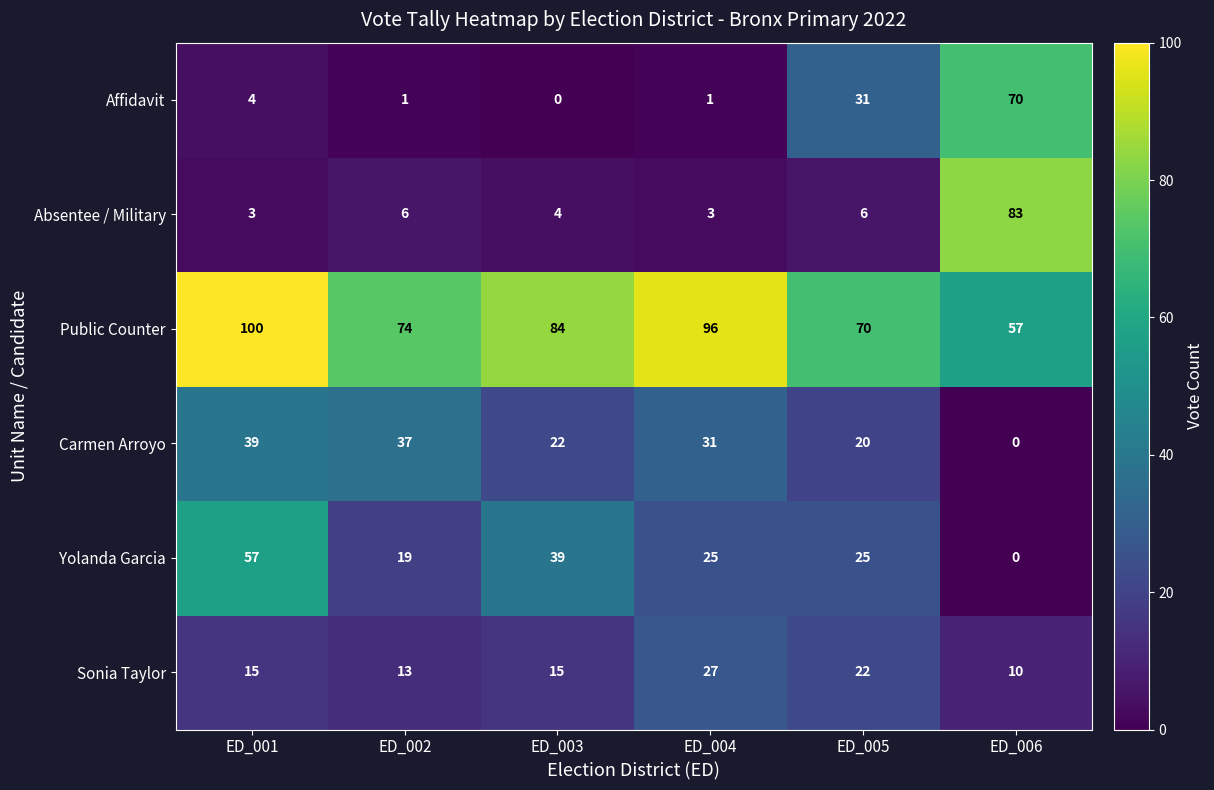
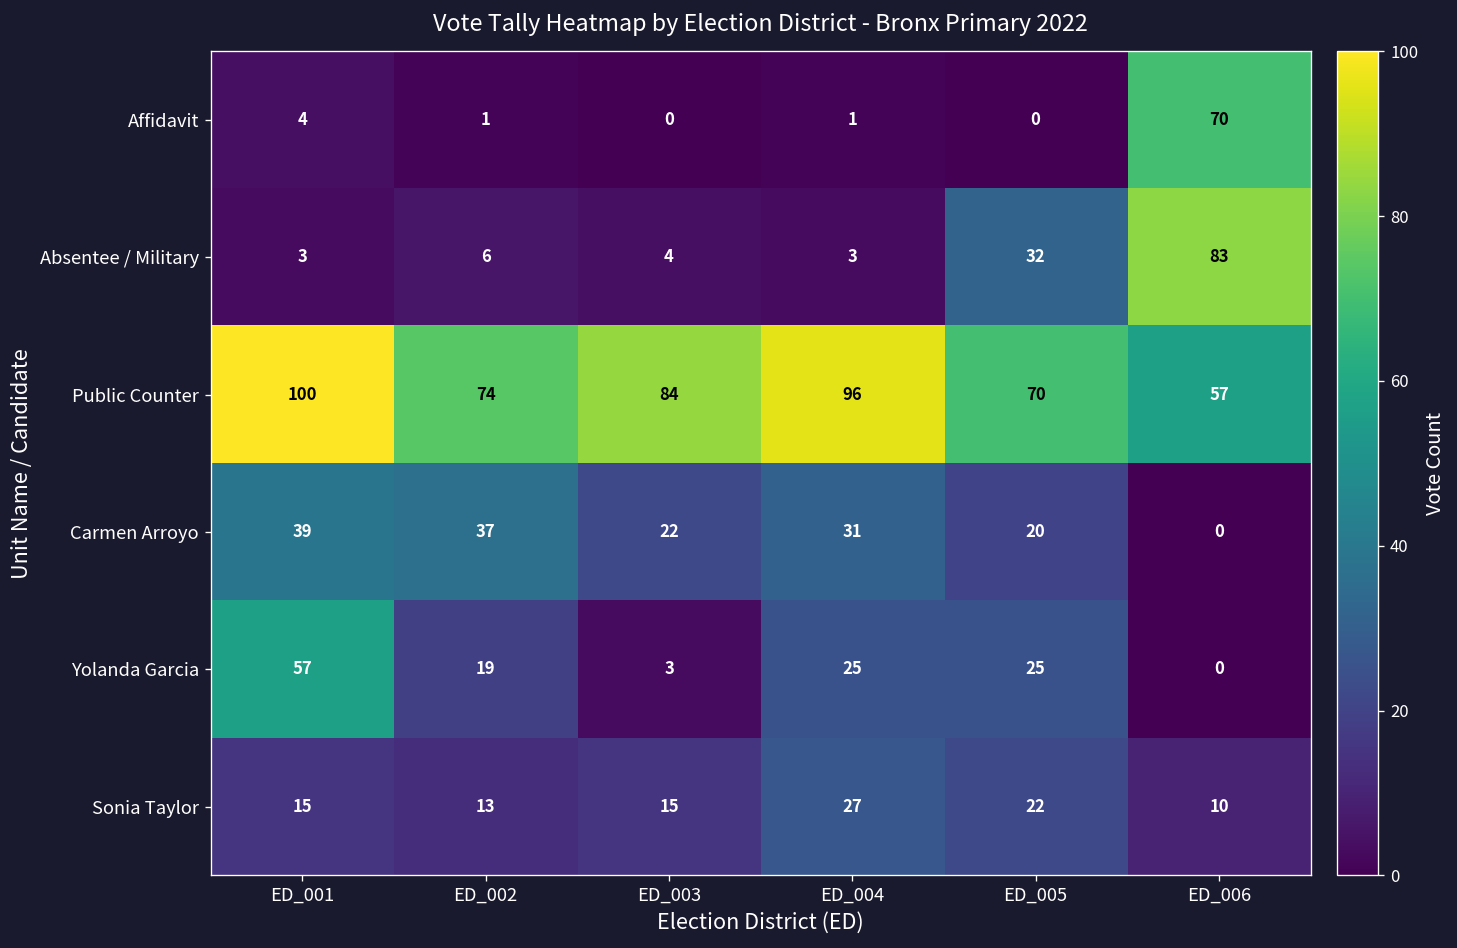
  {
    "Affidavit": {
      "ED_001": 4,
      "ED_002": 1,
      "ED_003": 0,
      "ED_004": 1,
-     "ED_005": 31,
+     "ED_005": 0,
      "ED_006": 70
    },
    "Absentee / Military": {
      "ED_001": 3,
      "ED_002": 6,
      "ED_003": 4,
      "ED_004": 3,
-     "ED_005": 6,
+     "ED_005": 32,
      "ED_006": 83
    },
    "Public Counter": {
      "ED_001": 100,
      "ED_002": 74,
      "ED_003": 84,
      "ED_004": 96,
      "ED_005": 70,
      "ED_006": 57
    },
    "Carmen Arroyo": {
      "ED_001": 39,
      "ED_002": 37,
      "ED_003": 22,
      "ED_004": 31,
      "ED_005": 20,
      "ED_006": 0
    },
    "Yolanda Garcia": {
      "ED_001": 57,
      "ED_002": 19,
-     "ED_003": 39,
+     "ED_003": 3,
      "ED_004": 25,
      "ED_005": 25,
      "ED_006": 0
    },
    "Sonia Taylor": {
      "ED_001": 15,
      "ED_002": 13,
      "ED_003": 15,
      "ED_004": 27,
      "ED_005": 22,
      "ED_006": 10
    }
  }
